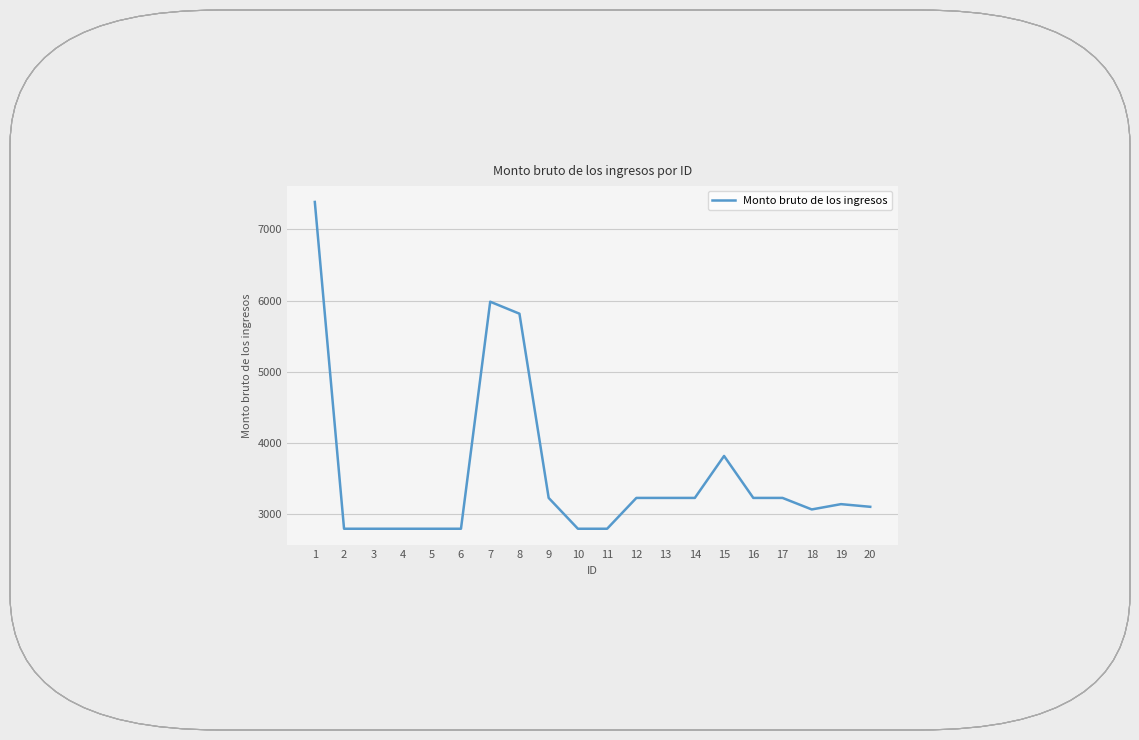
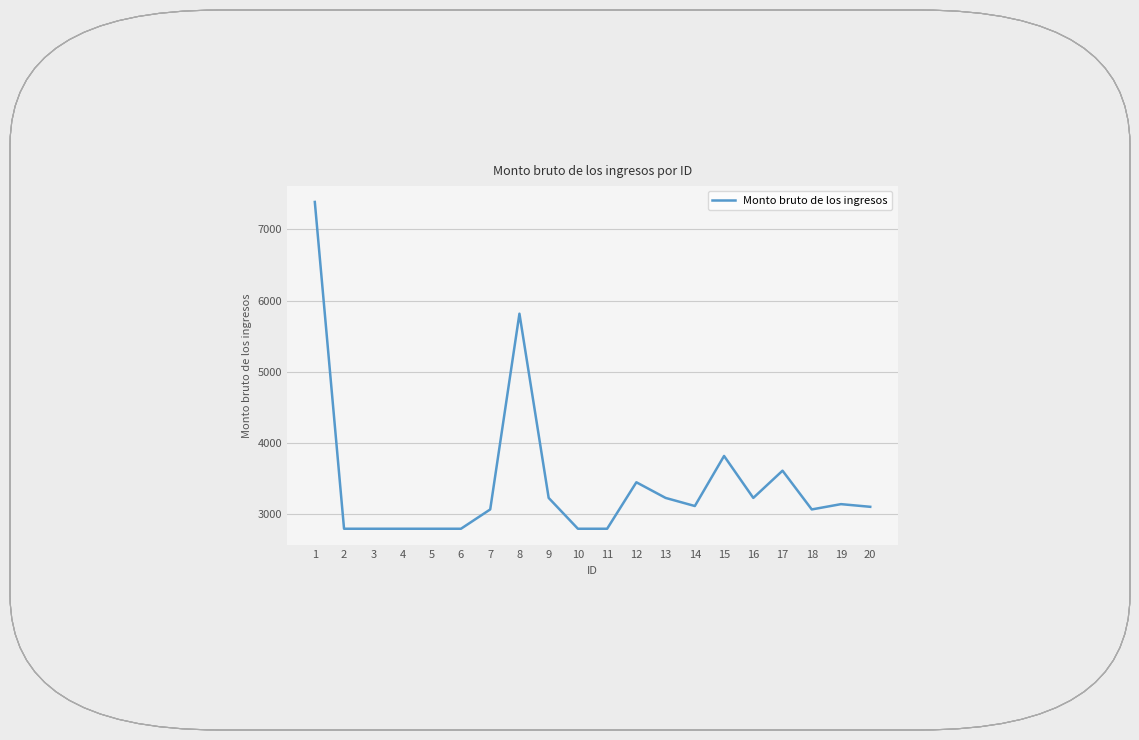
  {
    "1": 7400,
    "2": 2800,
    "3": 2800,
    "4": 2800,
    "5": 2800,
    "6": 2800,
-   "7": 6000,
+   "7": 3100,
    "8": 5800,
    "9": 3200,
    "10": 2800,
    "11": 2800,
-   "12": 3200,
+   "12": 3400,
    "13": 3200,
-   "14": 3200,
+   "14": 3100,
    "15": 3800,
    "16": 3200,
-   "17": 3200,
+   "17": 3600,
    "18": 3100,
    "19": 3100,
    "20": 3100
  }
